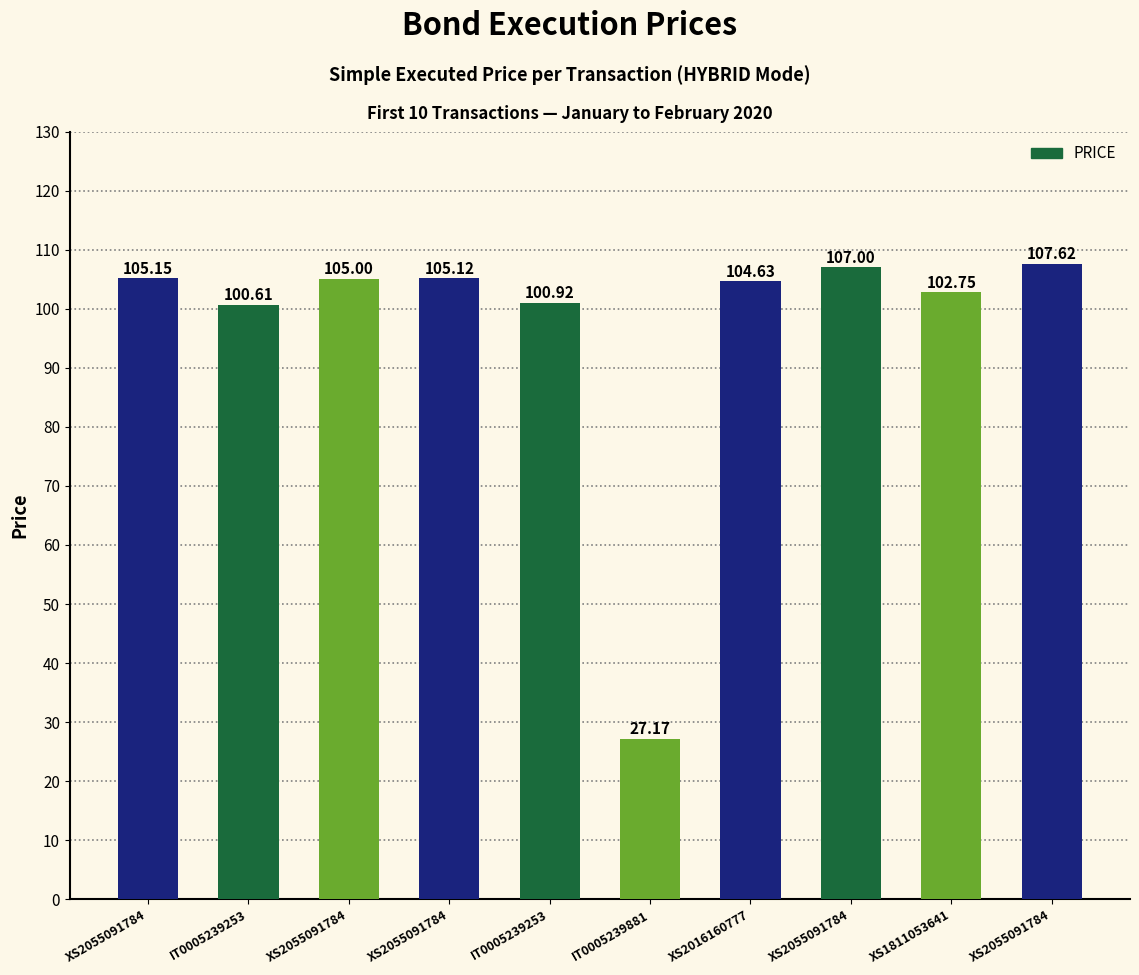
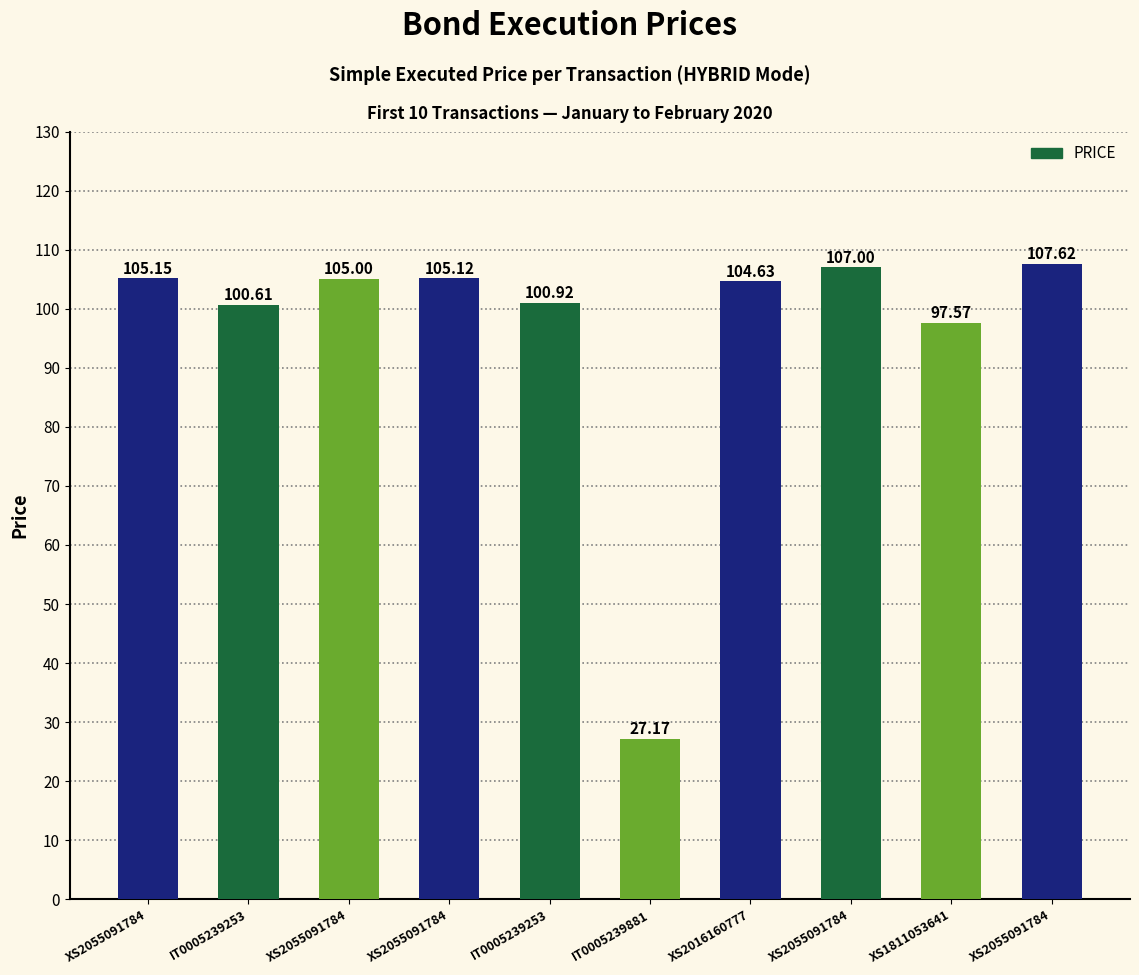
  {
    "IT0005239881": 27.17,
    "XS2016160777": 104.63,
-   "XS1811053641": 102.75
+   "XS1811053641": 97.57
  }
